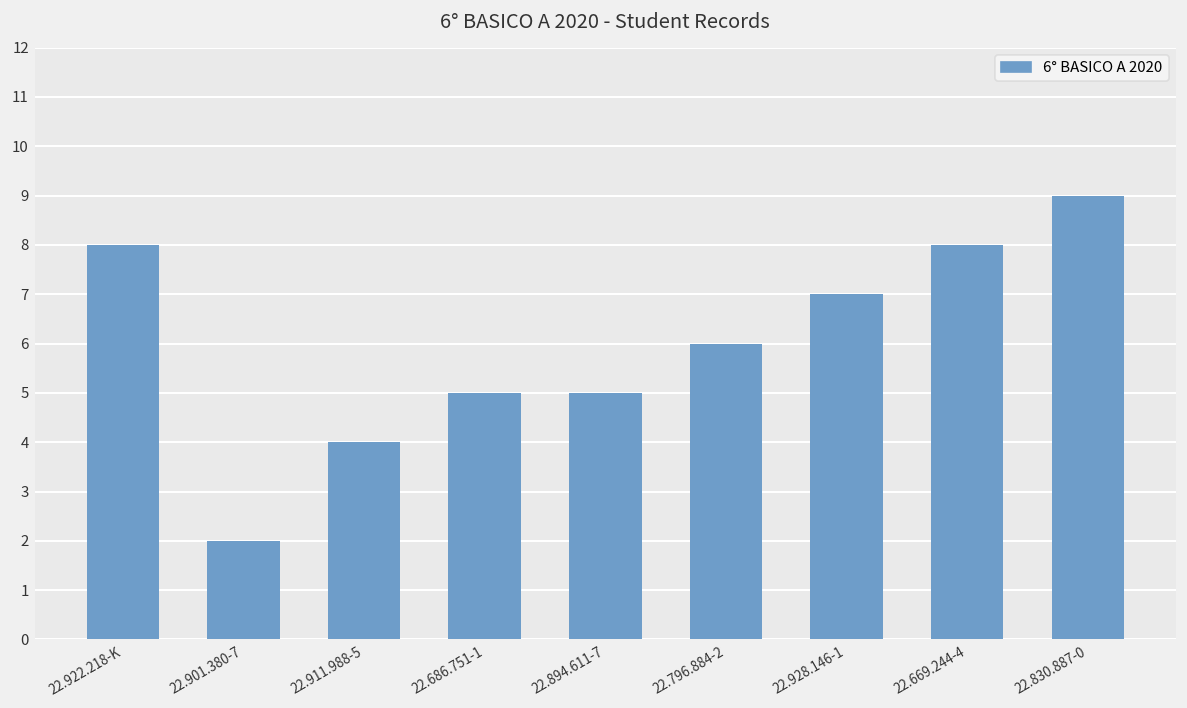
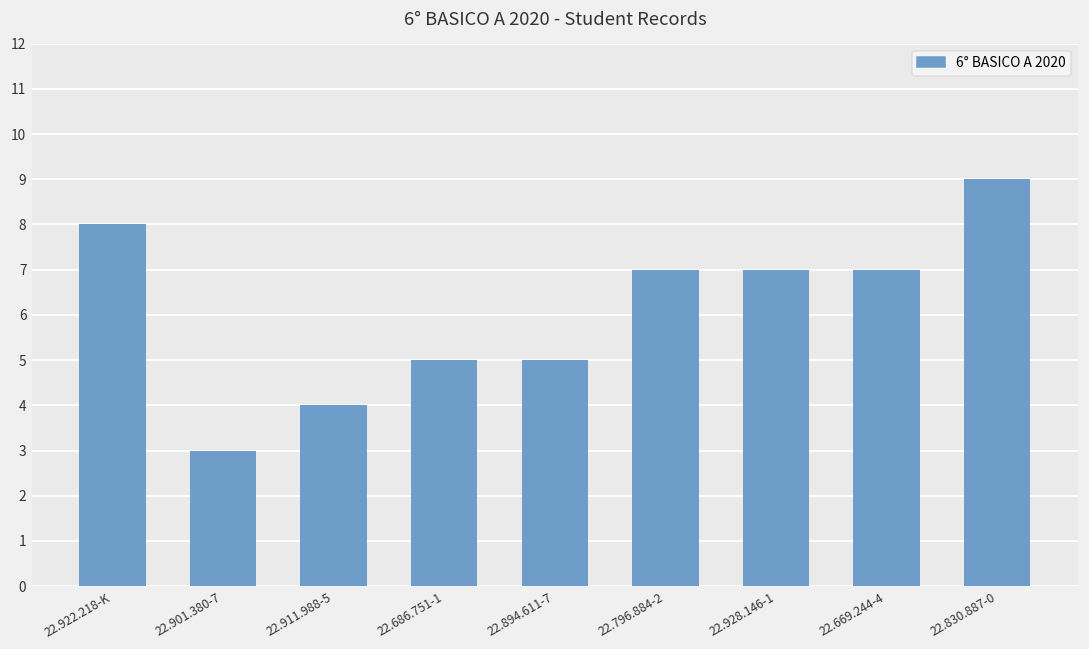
  {
    "22.922.218-K": 8,
-   "22.901.380-7": 2,
+   "22.901.380-7": 3,
    "22.911.988-5": 4,
    "22.686.751-1": 5,
    "22.894.611-7": 5,
-   "22.796.884-2": 6,
+   "22.796.884-2": 7,
    "22.928.146-1": 7,
-   "22.669.244-4": 8,
+   "22.669.244-4": 7,
    "22.830.887-0": 9
  }
